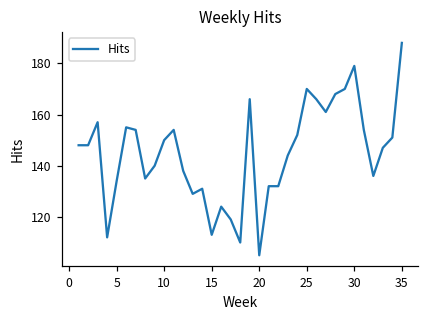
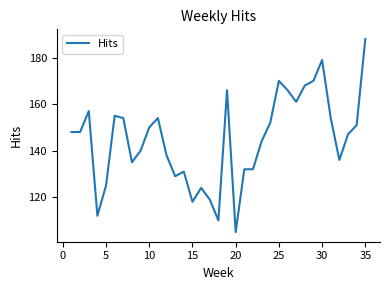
  {
-   "5": 134,
+   "5": 125,
    "10": 150,
-   "15": 113,
+   "15": 118,
    "20": 105,
    "25": 170,
    "30": 179,
    "35": 188
  }
